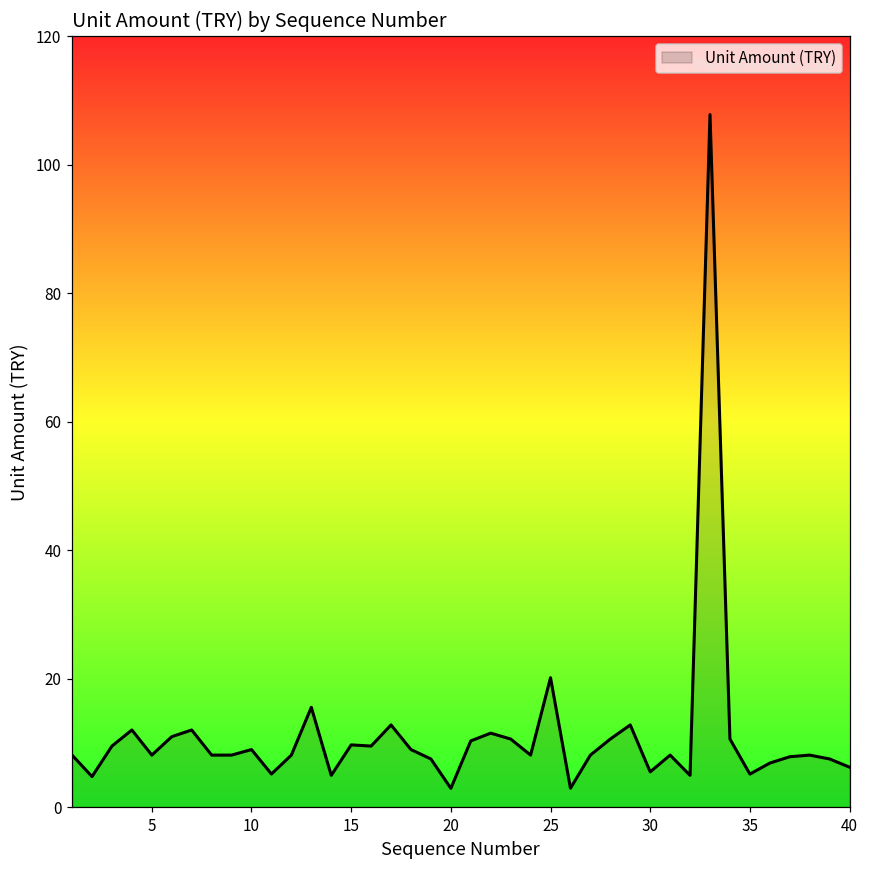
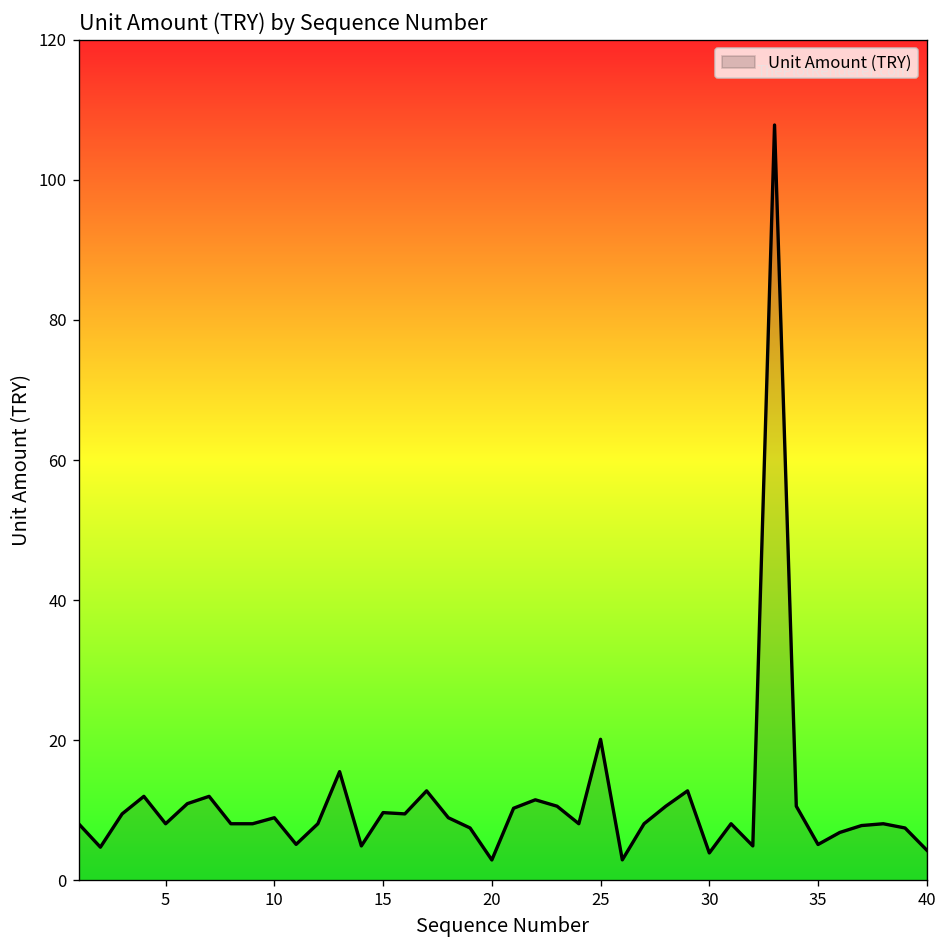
  {
    "5": 8,
    "10": 9,
    "15": 10,
    "20": 3,
    "25": 20,
-   "30": 5,
+   "30": 4,
    "35": 5,
-   "40": 6
+   "40": 4
  }
